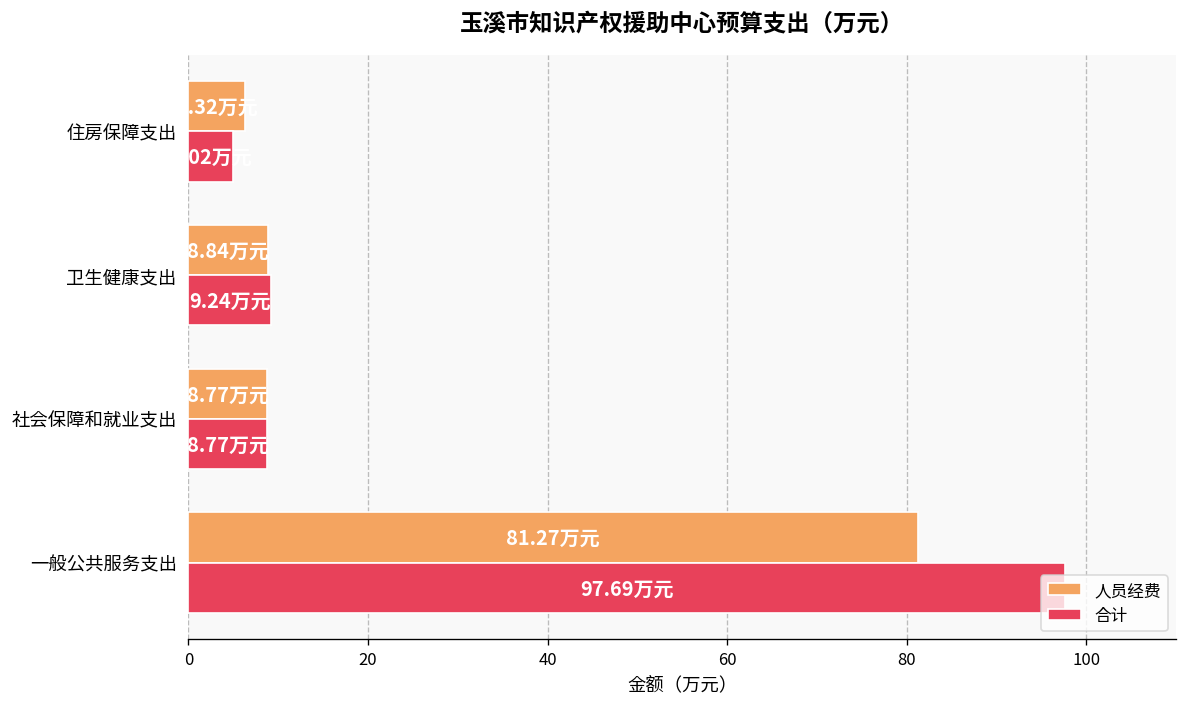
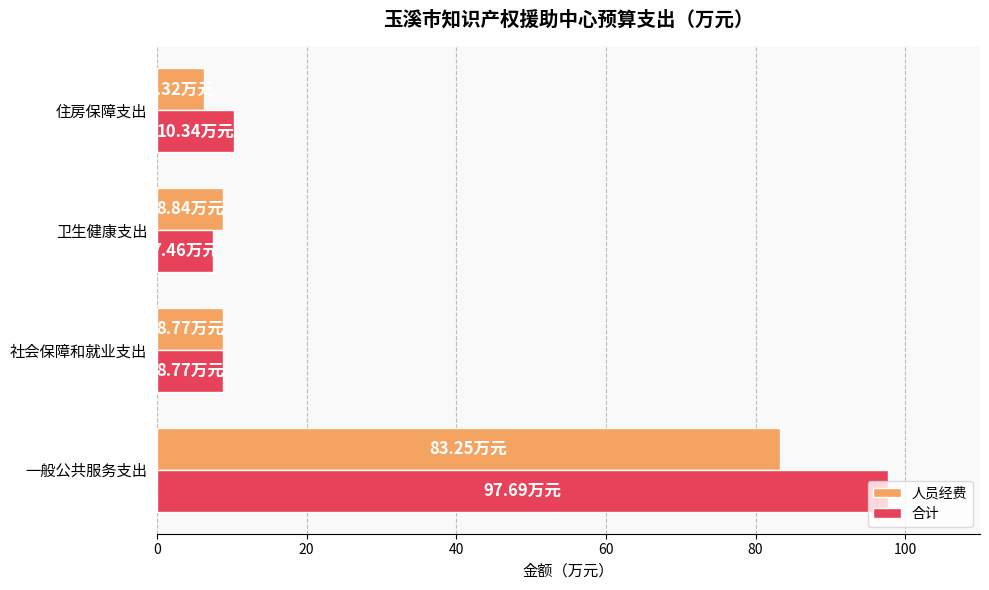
  {
    "人员经费": {
      "住房保障支出": 6.32,
      "卫生健康支出": 8.84,
      "社会保障和就业支出": 8.77,
-     "一般公共服务支出": 81.27
+     "一般公共服务支出": 83.25
    },
    "合计": {
-     "住房保障支出": 5,
-     "卫生健康支出": 9.24,
+     "住房保障支出": 10,
+     "卫生健康支出": 7.46,
      "社会保障和就业支出": 8.77
    }
  }
